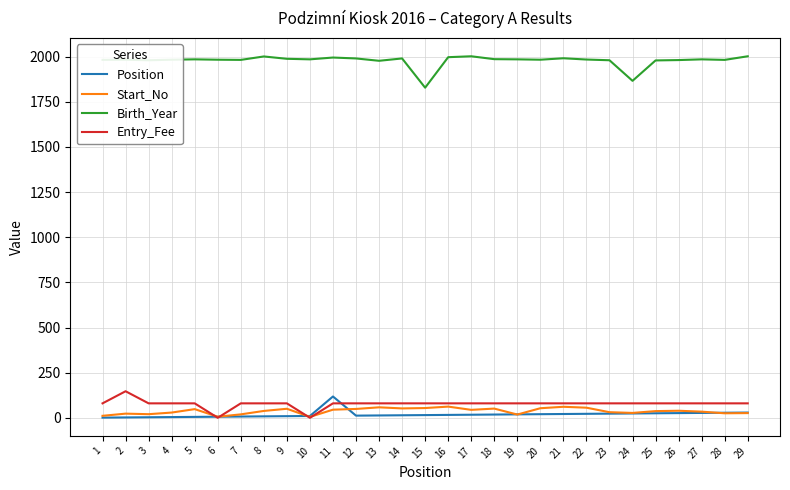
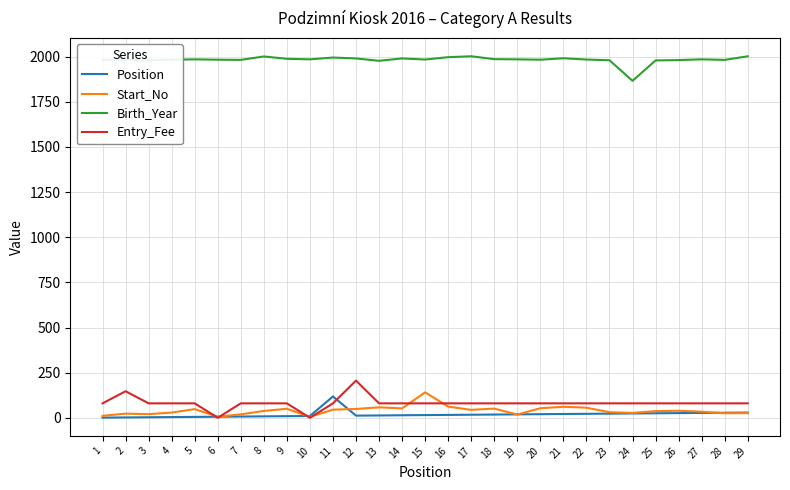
  {
    "Position": {
      "2": 0,
      "3": 0,
      "4": 0,
      "5": 10,
      "8": 10,
      "9": 10,
      "11": 120,
      "12": 10,
      "13": 10,
      "14": 10,
      "15": 20,
      "16": 20,
      "17": 20,
      "18": 20,
      "20": 20,
      "21": 20,
      "22": 20
    },
    "Start_No": {
      "2": 20,
      "3": 20,
      "4": 30,
      "5": 50,
      "8": 40,
      "9": 50,
      "11": 50,
      "12": 50,
      "13": 60,
      "14": 50,
-     "15": 50,
+     "15": 140,
      "16": 60,
      "17": 40,
      "18": 50,
      "20": 50,
      "21": 60,
      "22": 60
    },
    "Birth_Year": {
      "5": 1990,
      "6": 1980,
      "7": 1980,
      "8": 2000,
      "9": 1990,
      "10": 1990,
      "11": 2000,
      "12": 1990,
      "13": 1980,
      "14": 1990,
-     "15": 1830,
+     "15": 1980,
      "16": 2000,
      "17": 2000,
      "18": 1990,
      "19": 1990,
      "20": 1980,
      "21": 1990,
      "22": 1980,
      "23": 1980,
      "24": 1870,
      "25": 1980,
      "26": 1980,
      "27": 1990,
      "28": 1980,
      "29": 2000
    },
    "Entry_Fee": {
      "1": 80,
      "2": 150,
      "3": 80,
      "4": 80,
      "5": 80,
      "7": 80,
      "8": 80,
      "9": 80,
      "11": 80,
-     "12": 80,
+     "12": 210,
      "13": 80,
      "14": 80,
      "15": 80,
      "16": 80,
      "17": 80,
      "18": 80,
      "19": 80,
      "20": 80,
      "21": 80,
      "22": 80,
      "23": 80,
      "24": 80,
      "25": 80,
      "26": 80,
      "27": 80,
      "28": 80,
      "29": 80
    }
  }
